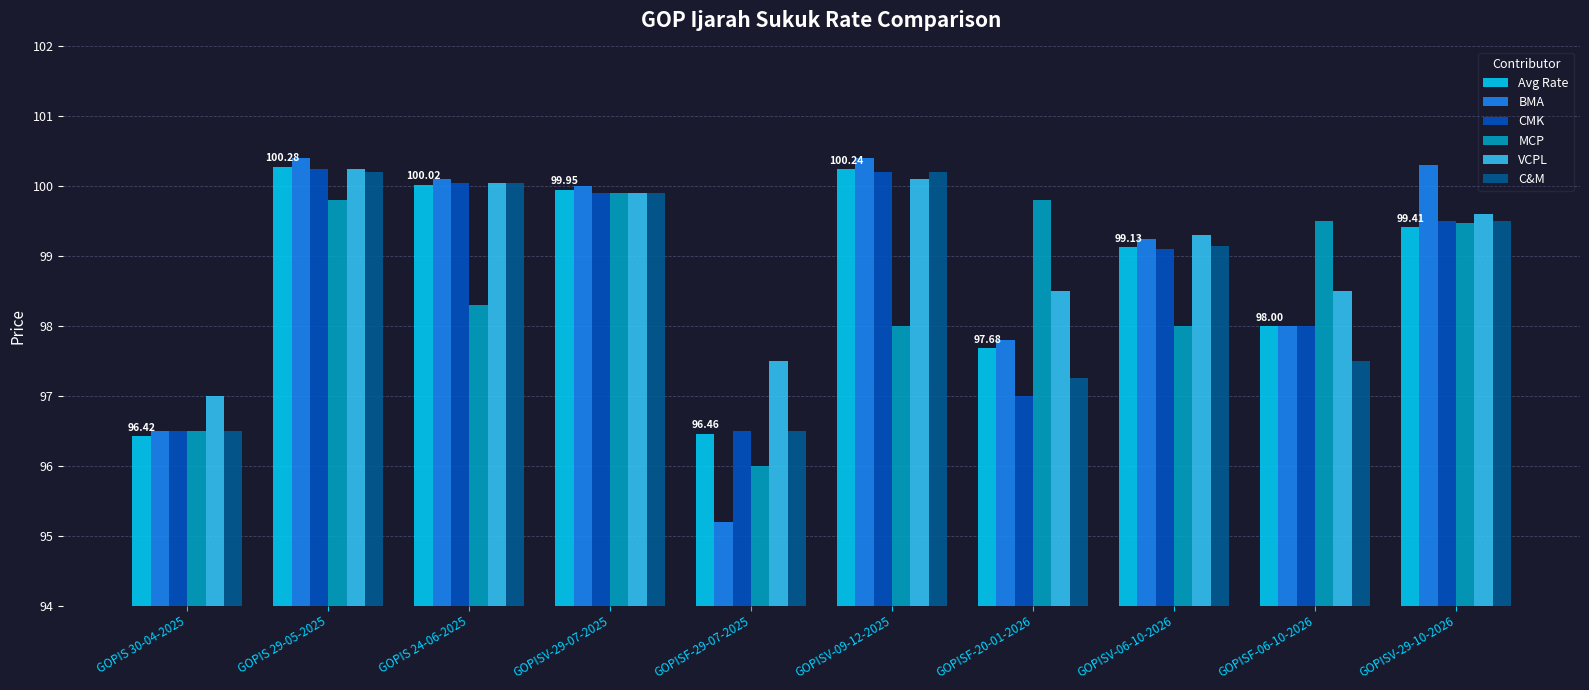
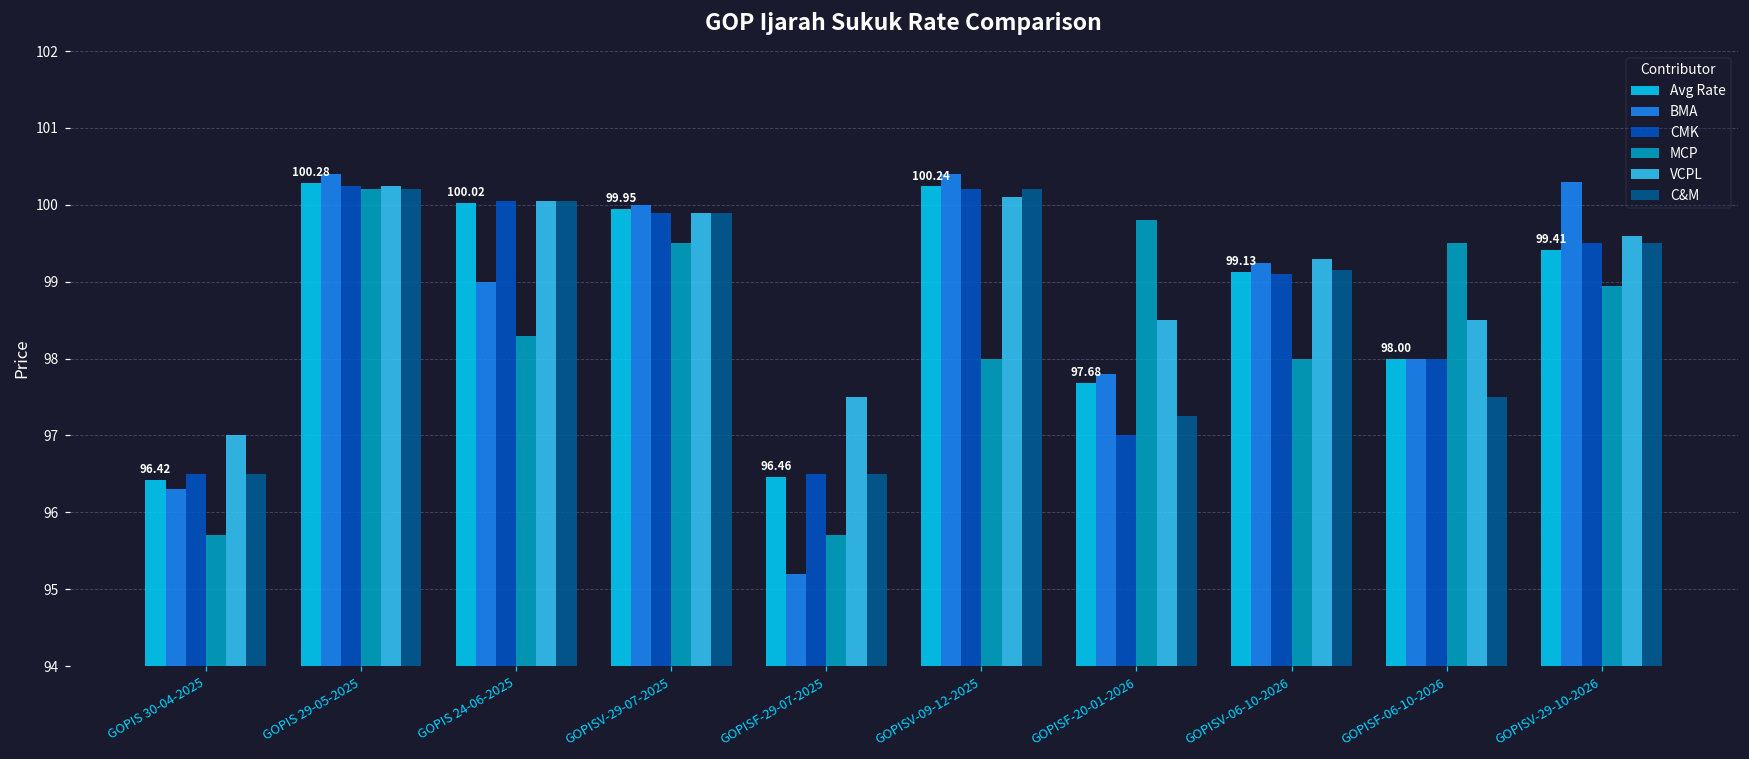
  {
    "BMA": {
-     "GOPIS 30-04-2025": 96.5,
-     "GOPIS 24-06-2025": 100.1,
+     "GOPIS 30-04-2025": 96.3,
+     "GOPIS 24-06-2025": 99.0,
      "GOPISV-29-07-2025": 100.0,
      "GOPISF-29-07-2025": 95.2,
      "GOPISF-20-01-2026": 97.8,
      "GOPISV-06-10-2026": 99.3,
      "GOPISV-29-10-2026": 100.3
    },
    "MCP": {
-     "GOPIS 30-04-2025": 96.5,
-     "GOPIS 29-05-2025": 99.8,
+     "GOPIS 30-04-2025": 95.7,
+     "GOPIS 29-05-2025": 100.2,
      "GOPIS 24-06-2025": 98.3,
-     "GOPISV-29-07-2025": 99.9,
-     "GOPISF-29-07-2025": 96.0,
+     "GOPISV-29-07-2025": 99.5,
+     "GOPISF-29-07-2025": 95.7,
      "GOPISV-09-12-2025": 98.0,
      "GOPISF-20-01-2026": 99.8,
      "GOPISV-06-10-2026": 98.0,
      "GOPISF-06-10-2026": 99.5,
-     "GOPISV-29-10-2026": 99.5
+     "GOPISV-29-10-2026": 99.0
    }
  }
